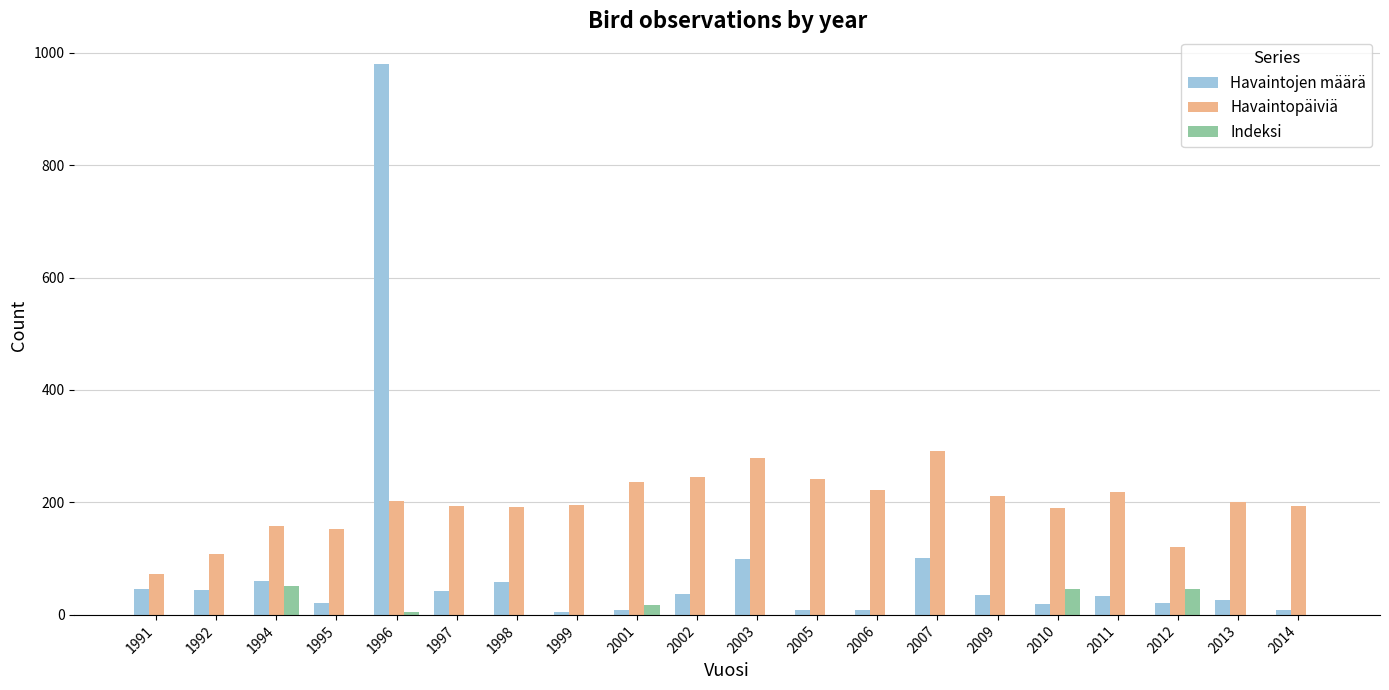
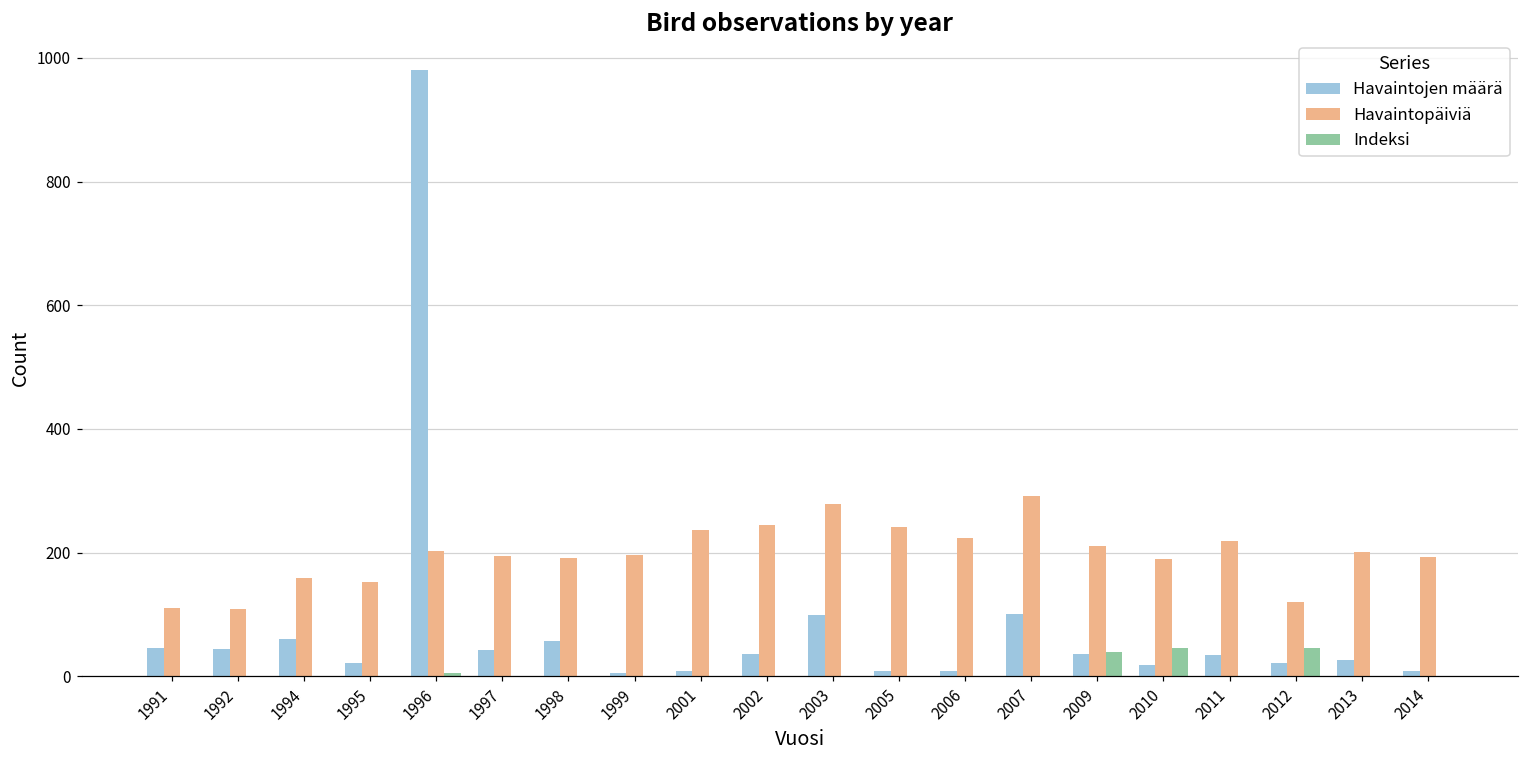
  {
    "Havaintojen määrä": {
      "1991": 50,
      "1992": 40,
      "1994": 60,
      "1995": 20,
      "1996": 980,
      "1997": 40,
      "1998": 60,
      "1999": 10,
      "2001": 10,
      "2002": 40,
      "2003": 100,
      "2005": 10,
      "2006": 10,
      "2007": 100,
      "2009": 40,
      "2010": 20,
      "2011": 30,
      "2012": 20,
      "2013": 30,
      "2014": 10
    },
    "Havaintopäiviä": {
-     "1991": 70,
+     "1991": 110,
      "1992": 110,
      "1994": 160,
      "1995": 150,
      "1996": 200,
      "1997": 190,
      "1998": 190,
      "1999": 200,
      "2001": 240,
      "2002": 250,
      "2003": 280,
      "2005": 240,
      "2006": 220,
      "2007": 290,
      "2009": 210,
      "2010": 190,
      "2011": 220,
      "2012": 120,
      "2013": 200,
      "2014": 190
    },
    "Indeksi": {
-     "1994": 50,
+     "1994": 0,
      "1996": 0,
-     "2001": 20,
-     "2009": 0,
+     "2001": 0,
+     "2009": 40,
      "2010": 50,
      "2012": 50
    }
  }
